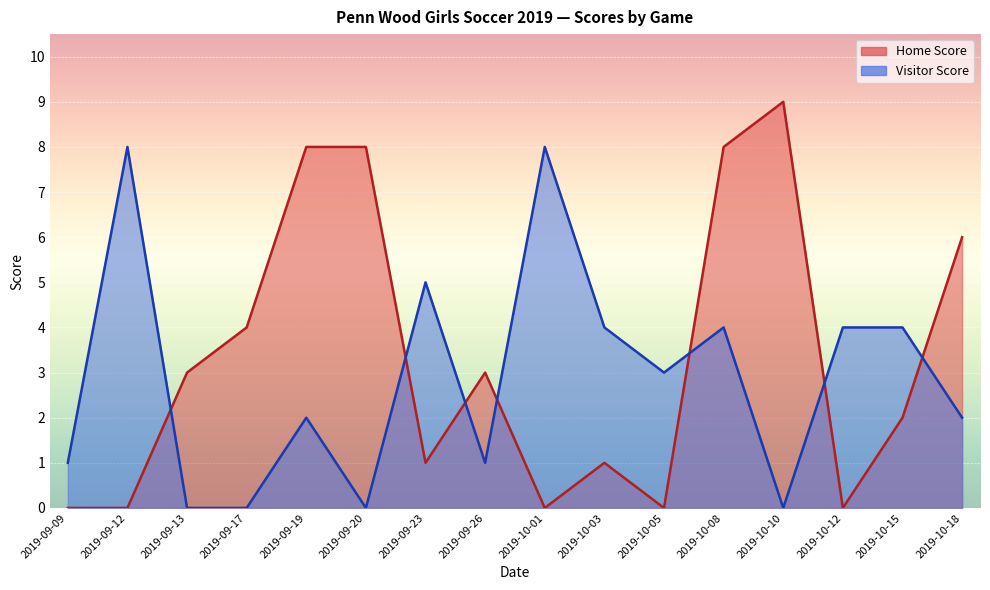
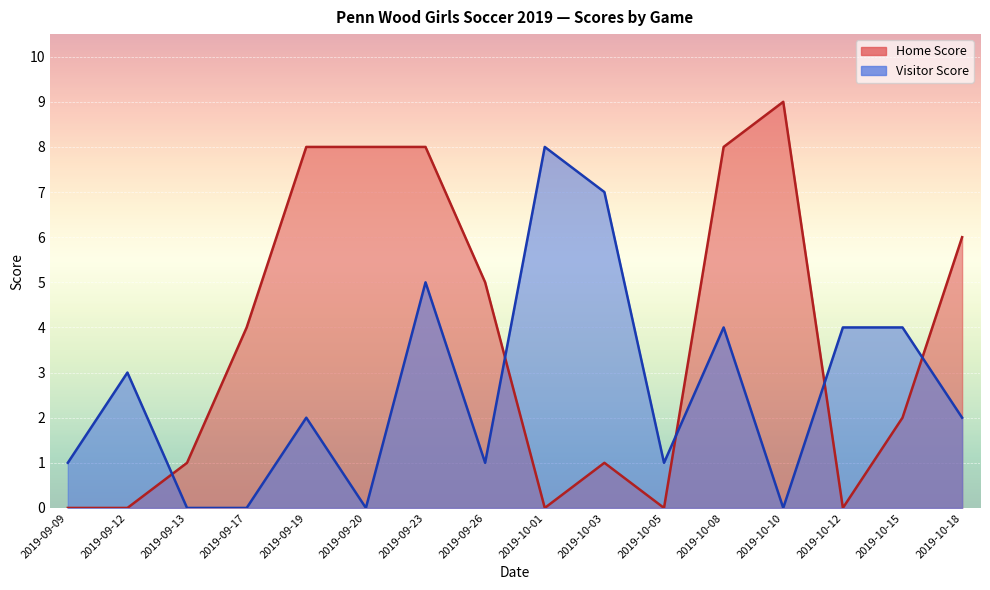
  {
    "Home Score": {
      "2019-09-09": 0,
      "2019-09-12": 0,
-     "2019-09-13": 3,
+     "2019-09-13": 1,
      "2019-09-17": 4,
      "2019-09-19": 8,
      "2019-09-20": 8,
-     "2019-09-23": 1,
-     "2019-09-26": 3,
+     "2019-09-23": 8,
+     "2019-09-26": 5,
      "2019-10-01": 0,
      "2019-10-03": 1,
      "2019-10-05": 0,
      "2019-10-08": 8,
      "2019-10-10": 9,
      "2019-10-12": 0,
      "2019-10-15": 2,
      "2019-10-18": 6
    },
    "Visitor Score": {
      "2019-09-09": 1,
-     "2019-09-12": 8,
+     "2019-09-12": 3,
      "2019-09-13": 0,
      "2019-09-17": 0,
      "2019-09-19": 2,
      "2019-09-20": 0,
      "2019-09-23": 5,
      "2019-09-26": 1,
      "2019-10-01": 8,
-     "2019-10-03": 4,
-     "2019-10-05": 3,
+     "2019-10-03": 7,
+     "2019-10-05": 1,
      "2019-10-08": 4,
      "2019-10-10": 0,
      "2019-10-12": 4,
      "2019-10-15": 4,
      "2019-10-18": 2
    }
  }
